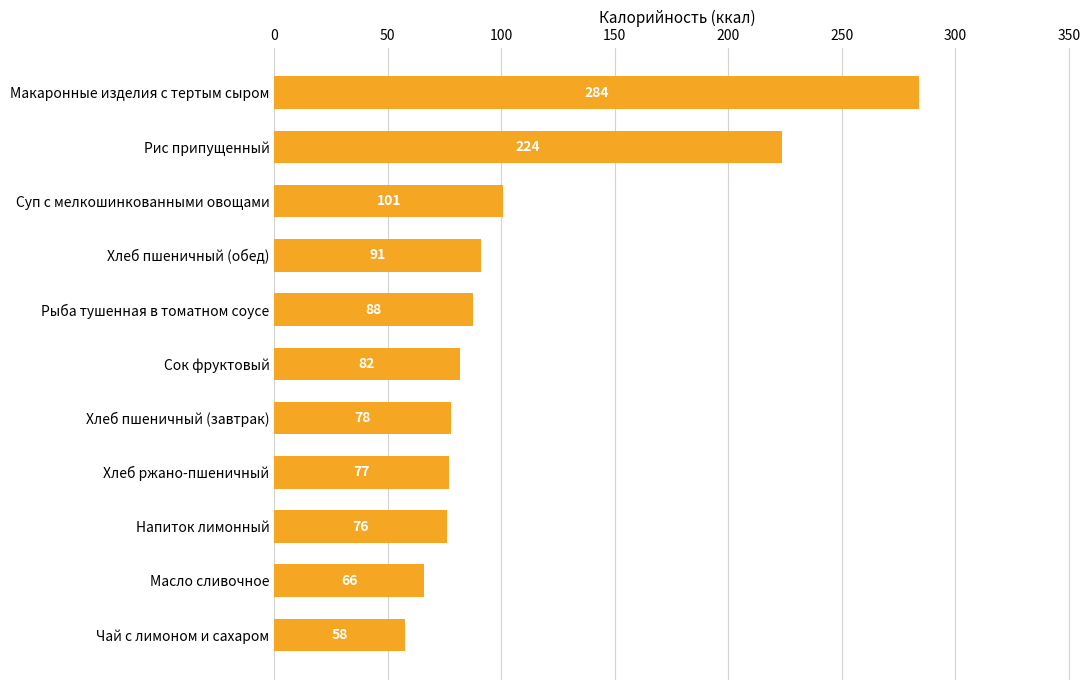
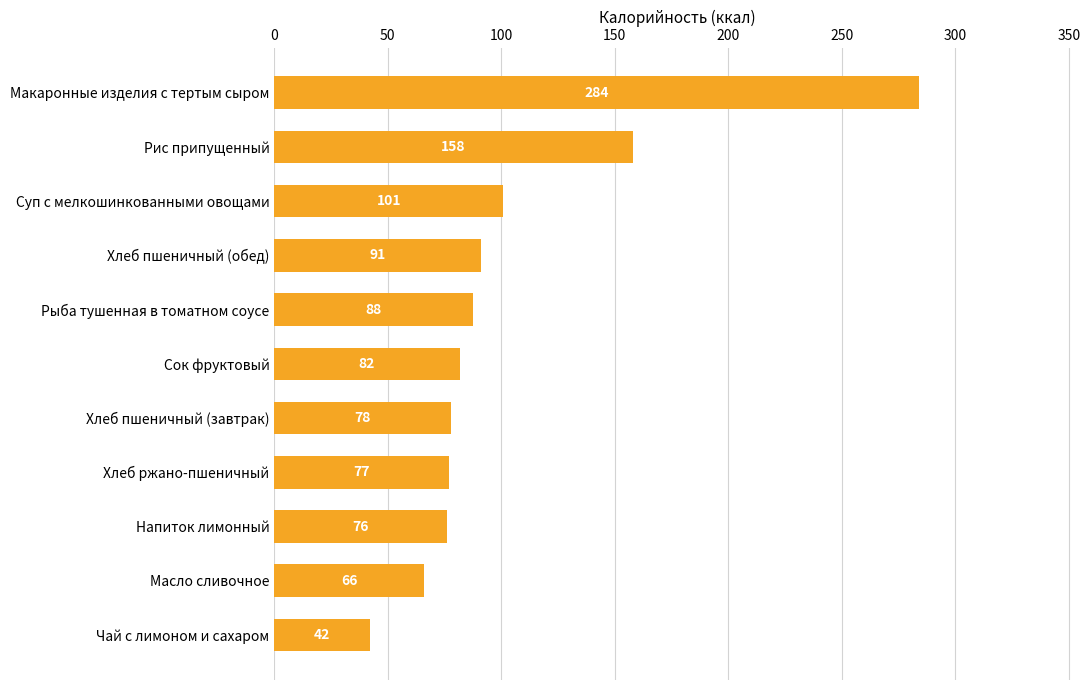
  {
    "Макаронные изделия с тертым сыром": 284,
-   "Рис припущенный": 224,
+   "Рис припущенный": 158,
    "Суп с мелкошинкованными овощами": 101,
    "Хлеб пшеничный (обед)": 91,
    "Рыба тушенная в томатном соусе": 88,
    "Сок фруктовый": 82,
    "Хлеб пшеничный (завтрак)": 78,
    "Хлеб ржано-пшеничный": 77,
    "Напиток лимонный": 76,
    "Масло сливочное": 66,
-   "Чай с лимоном и сахаром": 58
+   "Чай с лимоном и сахаром": 42
  }
